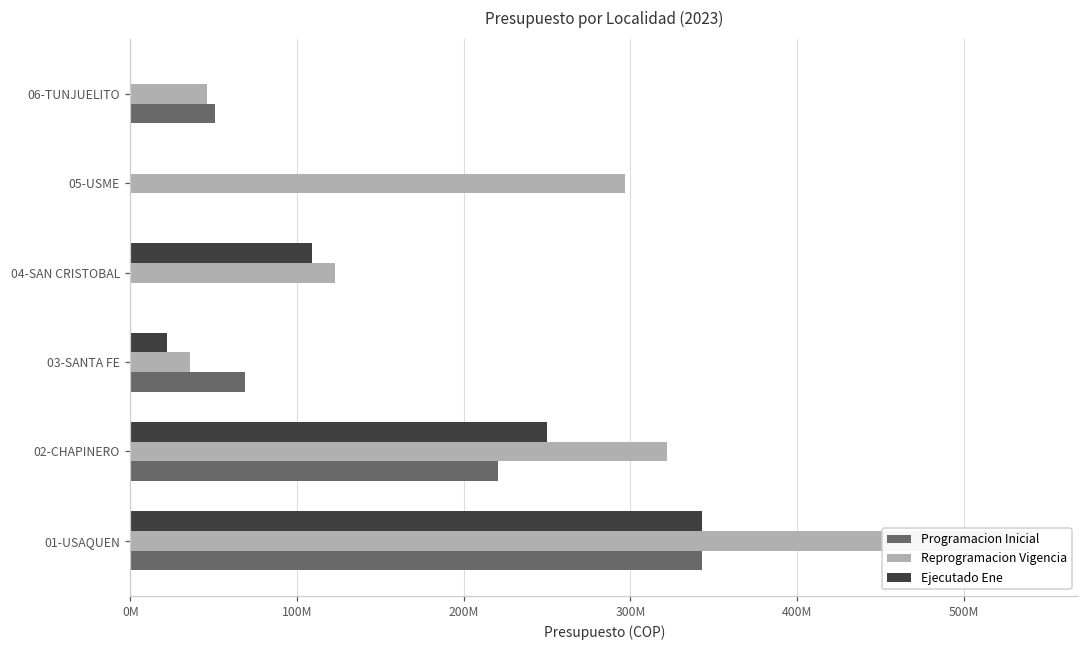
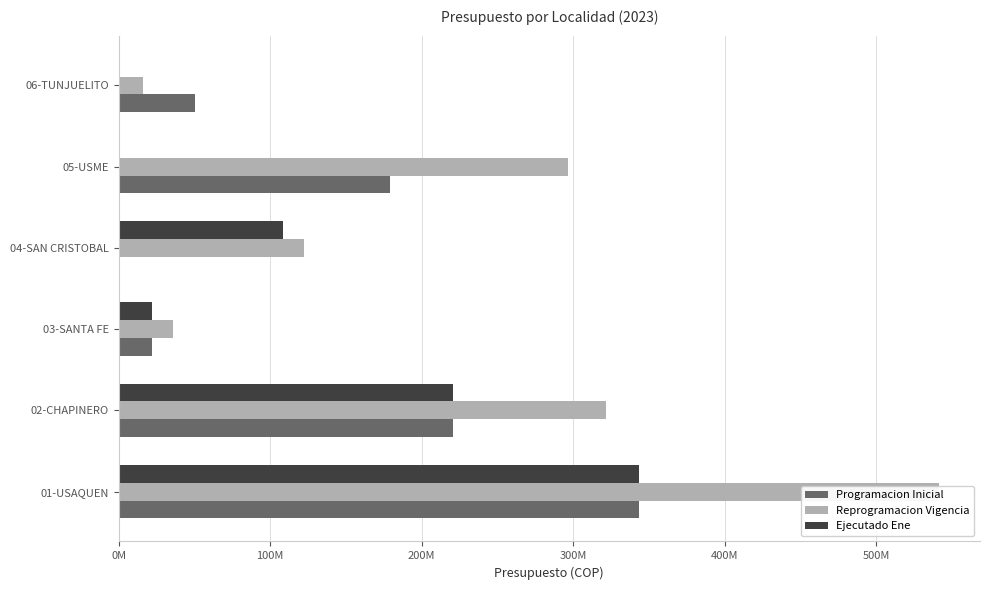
  {
    "Programacion Inicial": {
      "06-TUNJUELITO": 51000000,
-     "05-USME": 0,
+     "05-USME": 179000000,
      "04-SAN CRISTOBAL": 0,
-     "03-SANTA FE": 69000000,
+     "03-SANTA FE": 22000000,
      "02-CHAPINERO": 221000000,
      "01-USAQUEN": 343000000
    },
    "Reprogramacion Vigencia": {
-     "06-TUNJUELITO": 46000000,
+     "06-TUNJUELITO": 16000000,
      "05-USME": 297000000,
      "04-SAN CRISTOBAL": 123000000,
      "03-SANTA FE": 36000000,
      "02-CHAPINERO": 322000000
    },
    "Ejecutado Ene": {
      "06-TUNJUELITO": 0,
      "05-USME": 0,
      "04-SAN CRISTOBAL": 109000000,
      "03-SANTA FE": 22000000,
-     "02-CHAPINERO": 250000000,
+     "02-CHAPINERO": 221000000,
      "01-USAQUEN": 343000000
    }
  }
